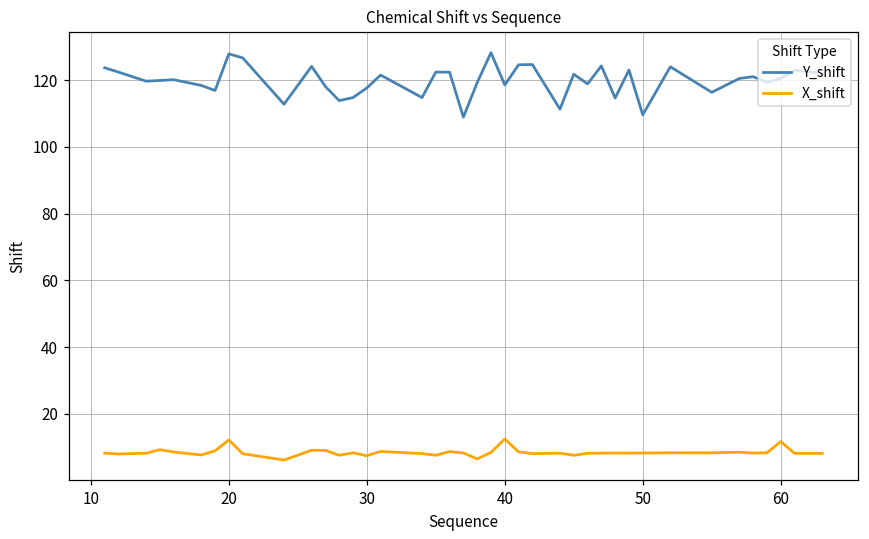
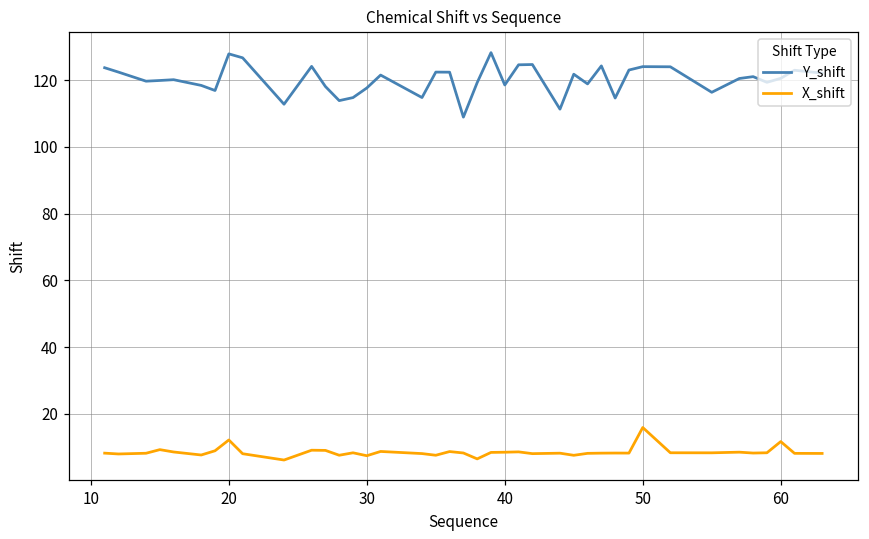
  {
    "Y_shift": {
      "20": 128,
      "30": 118,
      "40": 119,
-     "50": 110
+     "50": 124
    },
    "X_shift": {
      "20": 12,
      "30": 7,
-     "40": 12,
-     "50": 8,
+     "40": 8,
+     "50": 16,
      "60": 12
    }
  }
